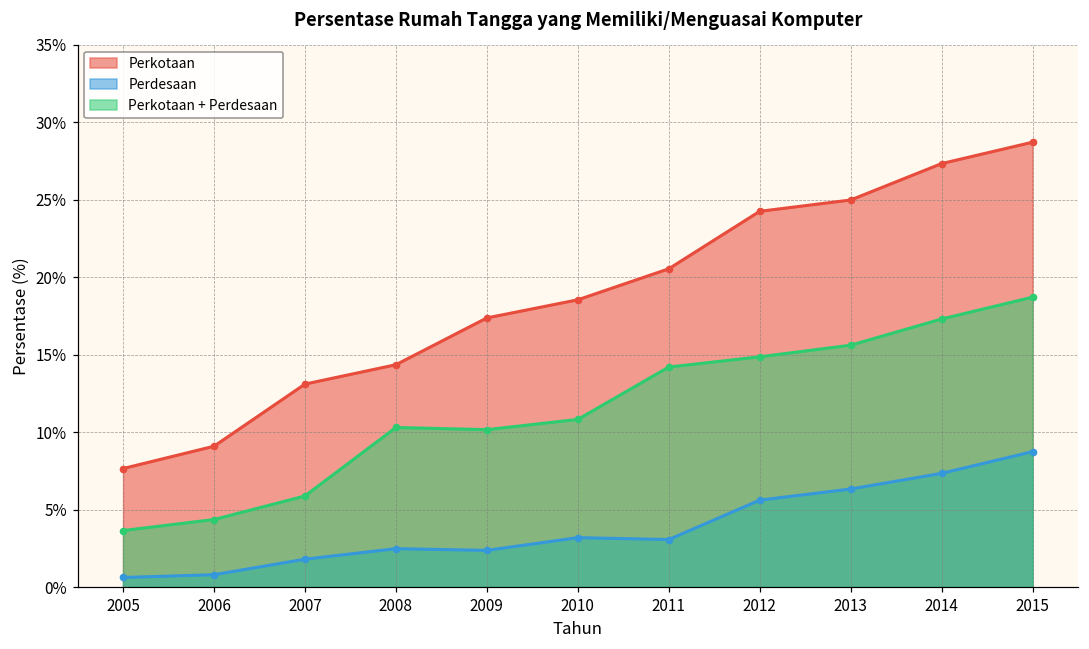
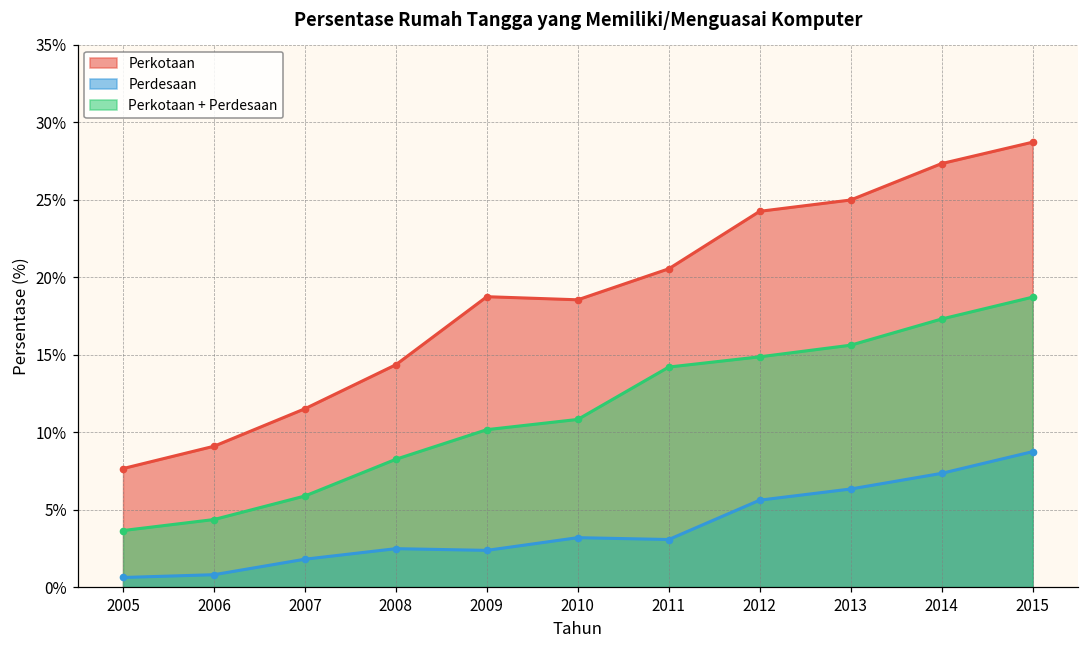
  {
    "Perkotaan": {
      "2005": "7.7%",
      "2006": "9.1%",
-     "2007": "13.1%",
+     "2007": "11.5%",
      "2008": "14.4%",
-     "2009": "17.4%",
+     "2009": "18.7%",
      "2010": "18.5%",
      "2011": "20.5%",
      "2012": "24.3%",
      "2013": "25.0%",
      "2014": "27.3%",
      "2015": "28.7%"
    },
    "Perdesaan": {
      "2005": "0.6%",
      "2006": "0.8%",
      "2007": "1.8%",
      "2008": "2.5%",
      "2009": "2.4%",
      "2010": "3.2%",
      "2011": "3.1%",
      "2012": "5.6%",
      "2013": "6.3%",
      "2014": "7.3%",
      "2015": "8.7%"
    },
    "Perkotaan + Perdesaan": {
      "2005": "3.7%",
      "2006": "4.4%",
      "2007": "5.9%",
-     "2008": "10.3%",
+     "2008": "8.3%",
      "2009": "10.2%",
      "2010": "10.8%",
      "2011": "14.2%",
      "2012": "14.9%",
      "2013": "15.6%",
      "2014": "17.3%",
      "2015": "18.7%"
    }
  }
